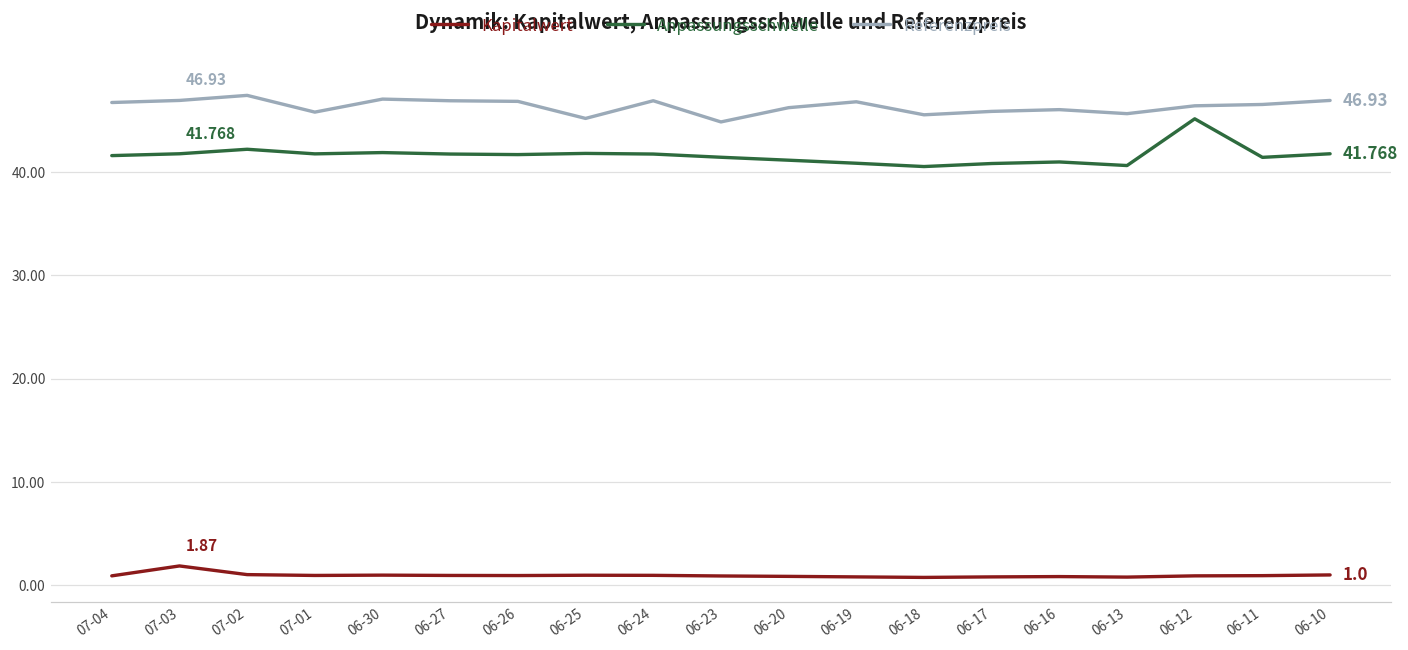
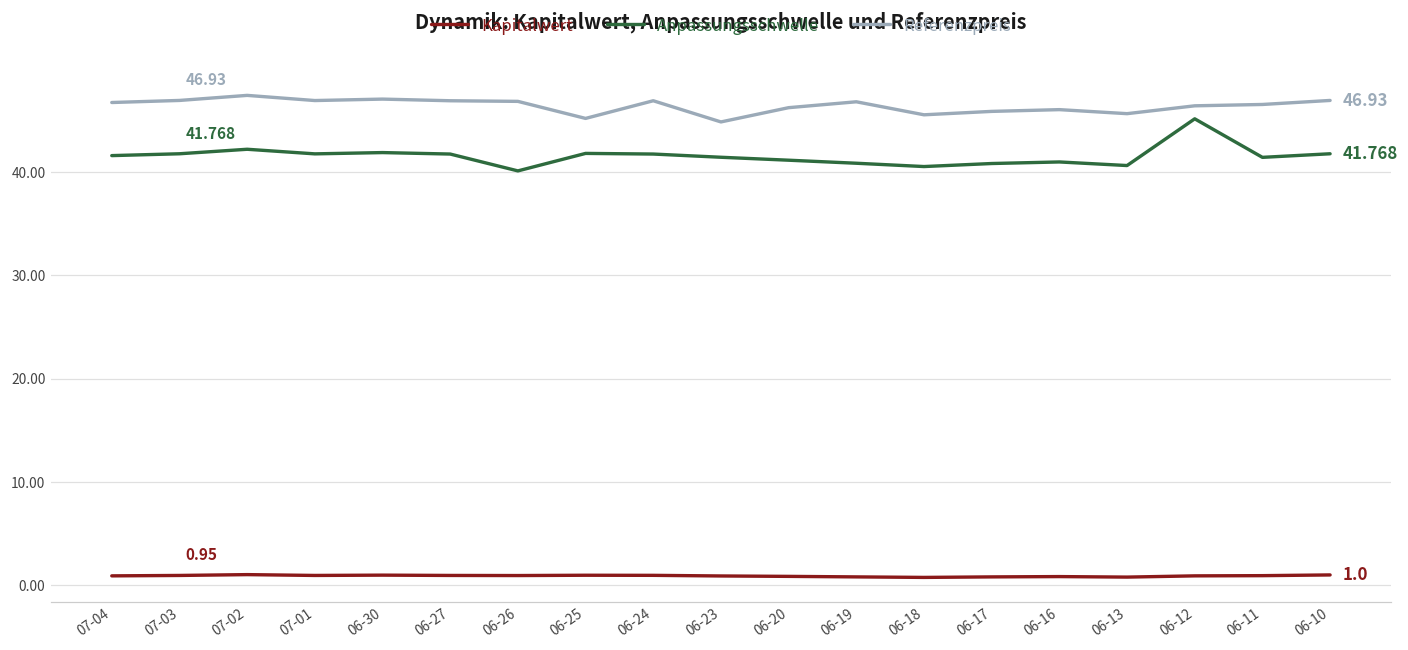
  {
    "Kapitalwert": {
-     "07-03": 1.87,
+     "07-03": 0.95,
      "06-10": 1.0
    },
    "Anpassungsschwelle": {
      "07-04": 42,
      "07-01": 42,
      "06-30": 42,
      "06-27": 42,
-     "06-26": 42,
+     "06-26": 40,
      "06-25": 42,
      "06-24": 42,
      "06-23": 41,
      "06-20": 41,
      "06-19": 41,
      "06-18": 41,
      "06-17": 41,
      "06-16": 41,
      "06-13": 41,
      "06-12": 45,
      "06-11": 41
    },
    "Referenzpreis": {
      "07-04": 47,
      "07-02": 47,
-     "07-01": 46,
+     "07-01": 47,
      "06-30": 47,
      "06-27": 47,
      "06-26": 47,
      "06-25": 45,
      "06-24": 47,
      "06-23": 45,
      "06-20": 46,
      "06-19": 47,
      "06-18": 46,
      "06-17": 46,
      "06-16": 46,
      "06-13": 46,
      "06-12": 46,
      "06-11": 47
    }
  }
